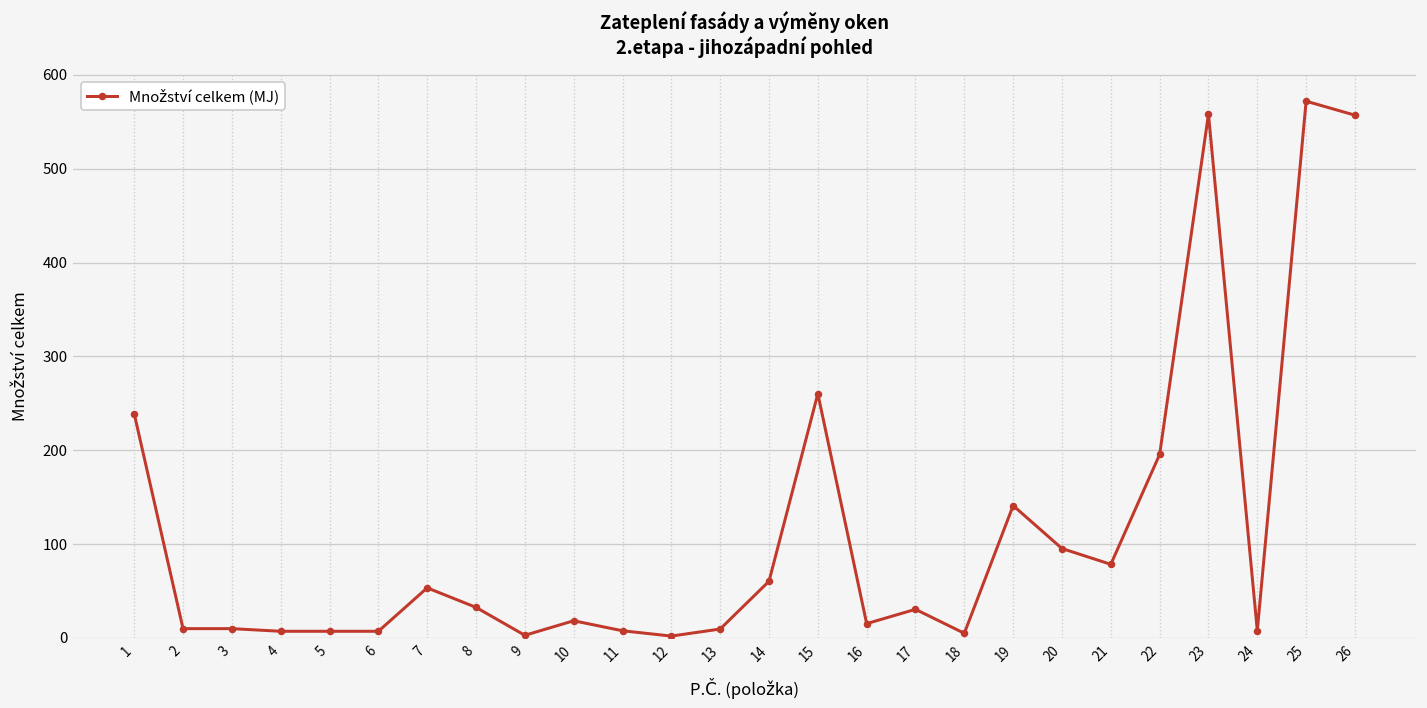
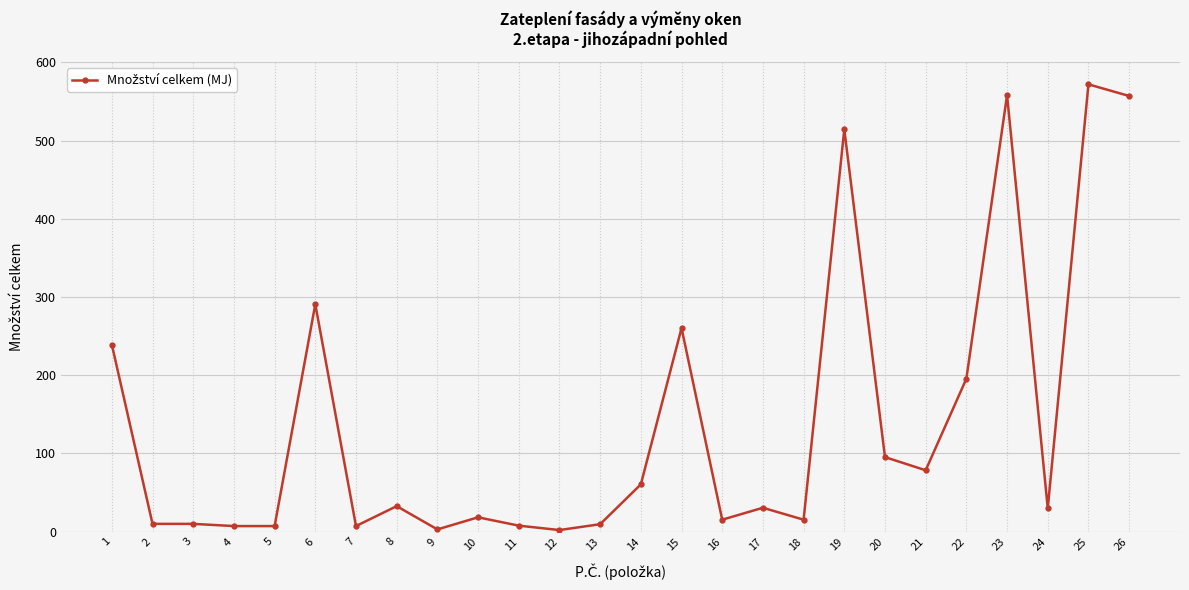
  {
    "1": 240,
    "2": 10,
    "3": 10,
    "4": 10,
    "5": 10,
-   "6": 10,
-   "7": 50,
+   "6": 290,
+   "7": 10,
    "8": 30,
    "9": 0,
    "10": 20,
    "11": 10,
    "12": 0,
    "13": 10,
    "14": 60,
    "15": 260,
    "16": 20,
    "17": 30,
-   "18": 0,
-   "19": 140,
+   "18": 20,
+   "19": 510,
    "20": 100,
    "21": 80,
    "22": 200,
    "23": 560,
-   "24": 10,
+   "24": 30,
    "25": 570,
    "26": 560
  }
